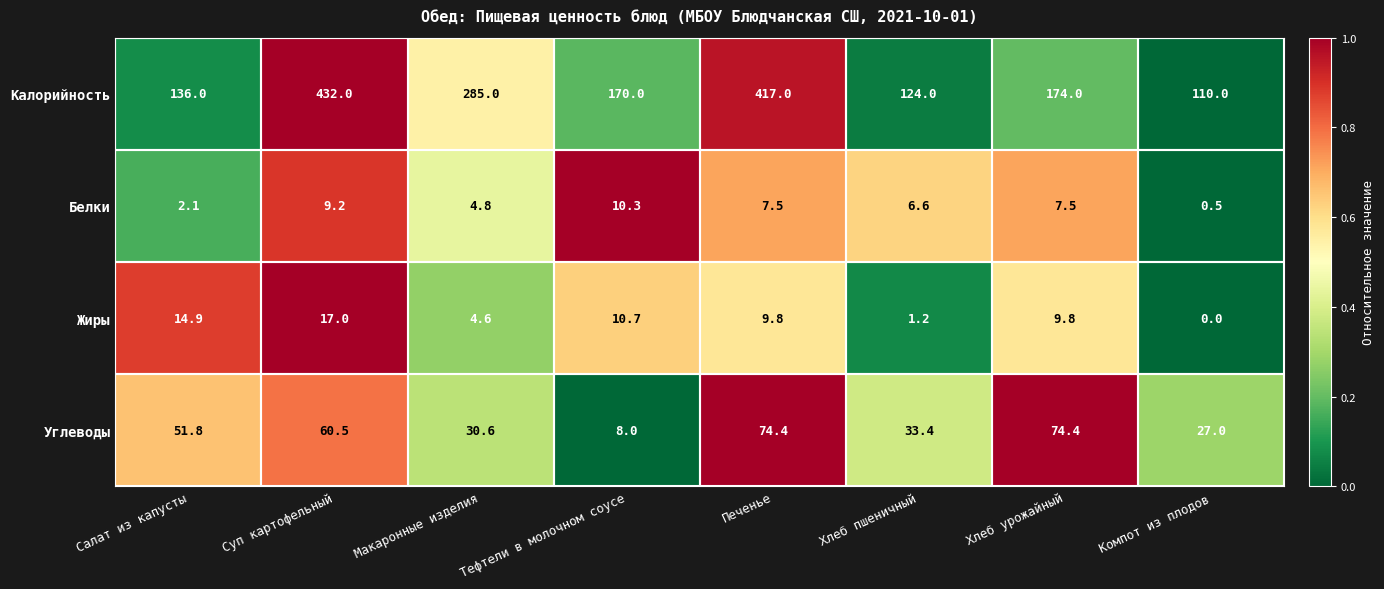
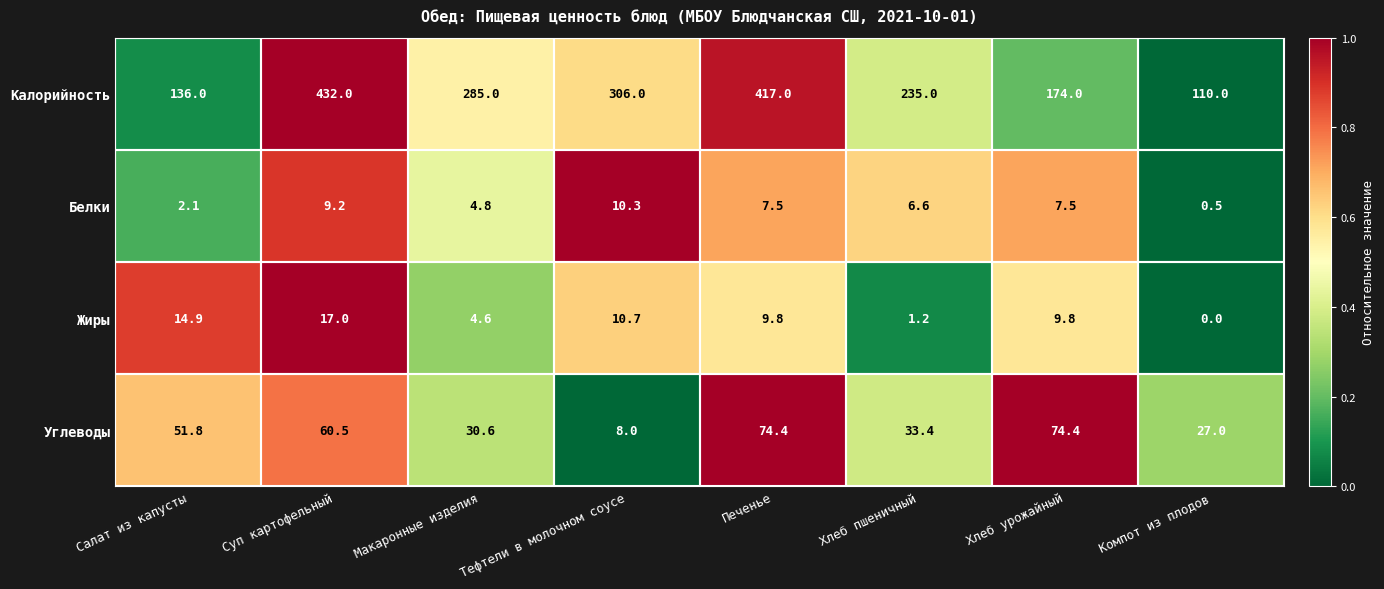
  {
    "Калорийность": {
      "Салат из капусты": 136.0,
      "Суп картофельный": 432.0,
      "Макаронные изделия": 285.0,
-     "Тефтели в молочном соусе": 170.0,
+     "Тефтели в молочном соусе": 306.0,
      "Печенье": 417.0,
-     "Хлеб пшеничный": 124.0,
+     "Хлеб пшеничный": 235.0,
      "Хлеб урожайный": 174.0,
      "Компот из плодов": 110.0
    },
    "Белки": {
      "Салат из капусты": 2.1,
      "Суп картофельный": 9.2,
      "Макаронные изделия": 4.8,
      "Тефтели в молочном соусе": 10.3,
      "Печенье": 7.5,
      "Хлеб пшеничный": 6.6,
      "Хлеб урожайный": 7.5,
      "Компот из плодов": 0.5
    },
    "Жиры": {
      "Салат из капусты": 14.9,
      "Суп картофельный": 17.0,
      "Макаронные изделия": 4.6,
      "Тефтели в молочном соусе": 10.7,
      "Печенье": 9.8,
      "Хлеб пшеничный": 1.2,
      "Хлеб урожайный": 9.8,
      "Компот из плодов": 0.0
    },
    "Углеводы": {
      "Салат из капусты": 51.8,
      "Суп картофельный": 60.5,
      "Макаронные изделия": 30.6,
      "Тефтели в молочном соусе": 8.0,
      "Печенье": 74.4,
      "Хлеб пшеничный": 33.4,
      "Хлеб урожайный": 74.4,
      "Компот из плодов": 27.0
    }
  }
